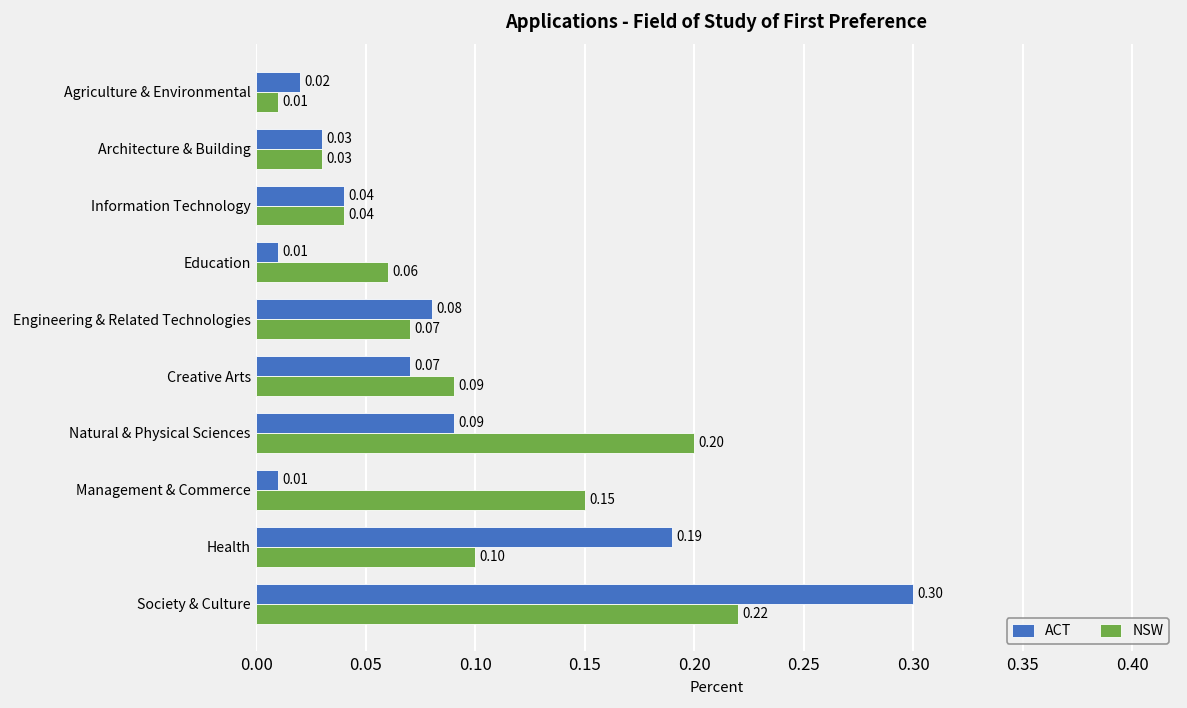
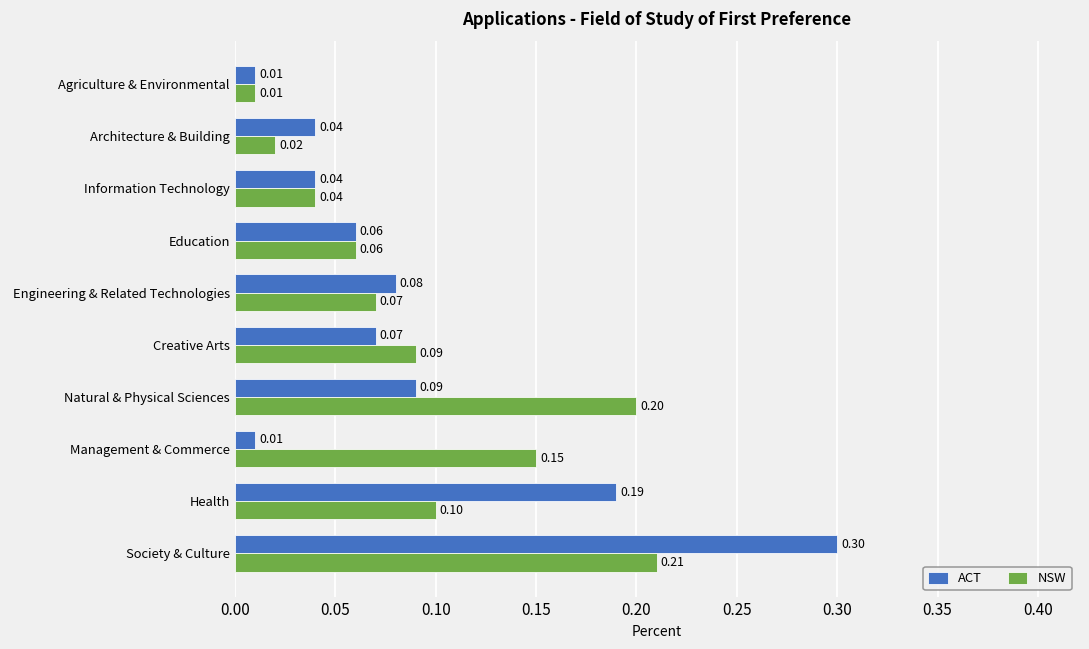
  {
    "ACT": {
-     "Agriculture & Environmental": 0.02,
-     "Architecture & Building": 0.03,
+     "Agriculture & Environmental": 0.01,
+     "Architecture & Building": 0.04,
      "Information Technology": 0.04,
-     "Education": 0.01,
+     "Education": 0.06,
      "Engineering & Related Technologies": 0.08,
      "Creative Arts": 0.07,
      "Natural & Physical Sciences": 0.09,
      "Management & Commerce": 0.01,
      "Health": 0.19,
      "Society & Culture": 0.30
    },
    "NSW": {
      "Agriculture & Environmental": 0.01,
-     "Architecture & Building": 0.03,
+     "Architecture & Building": 0.02,
      "Information Technology": 0.04,
      "Education": 0.06,
      "Engineering & Related Technologies": 0.07,
      "Creative Arts": 0.09,
      "Natural & Physical Sciences": 0.20,
      "Management & Commerce": 0.15,
      "Health": 0.10,
-     "Society & Culture": 0.22
+     "Society & Culture": 0.21
    }
  }
